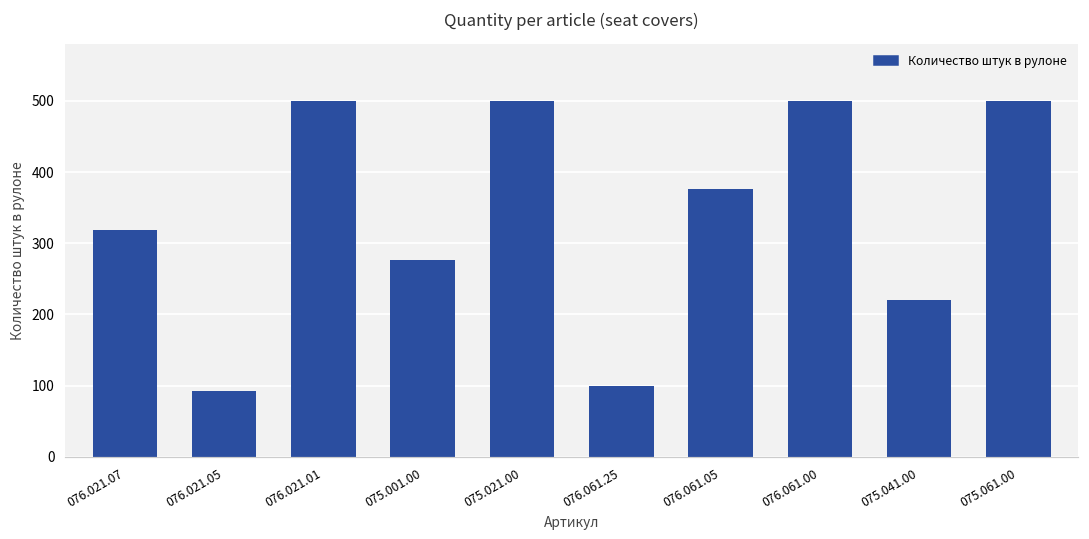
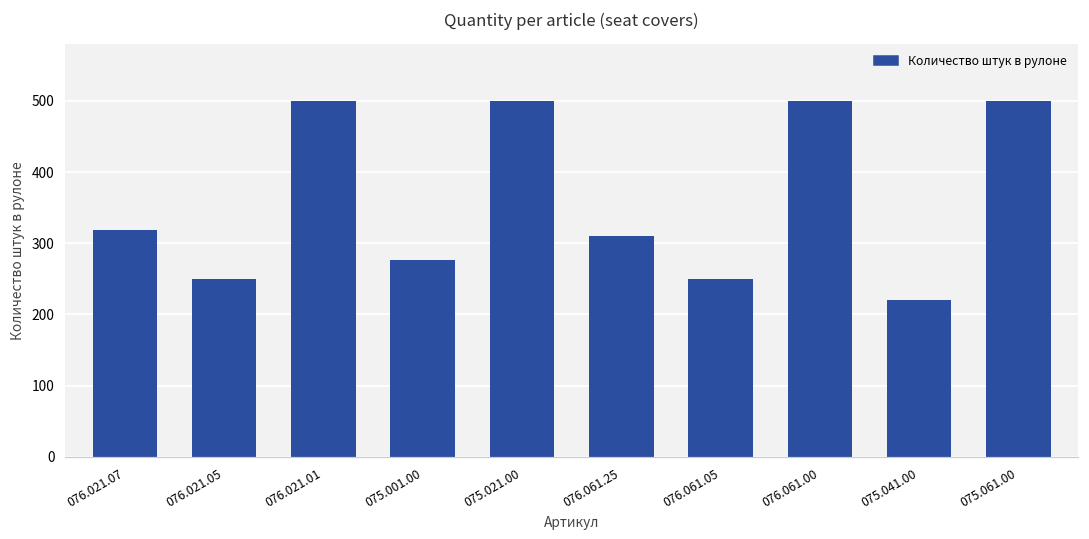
  {
    "076.021.07": 320,
-   "076.021.05": 90,
+   "076.021.05": 250,
    "076.021.01": 500,
    "075.001.00": 280,
    "075.021.00": 500,
-   "076.061.25": 100,
-   "076.061.05": 380,
+   "076.061.25": 310,
+   "076.061.05": 250,
    "076.061.00": 500,
    "075.041.00": 220,
    "075.061.00": 500
  }
